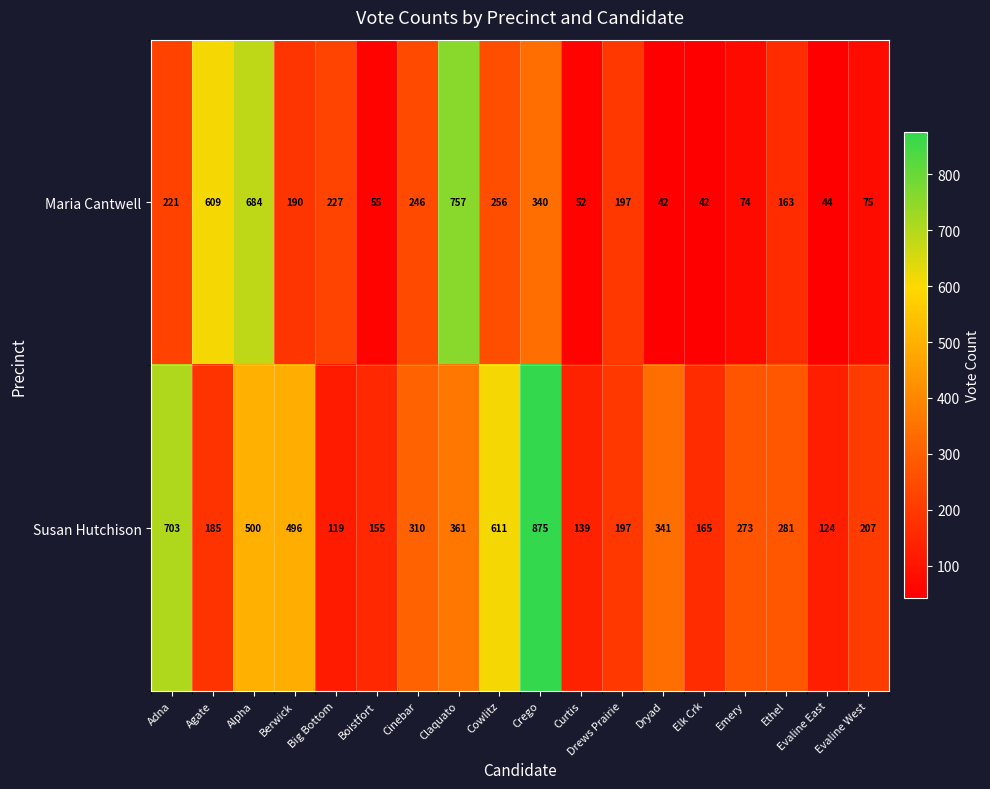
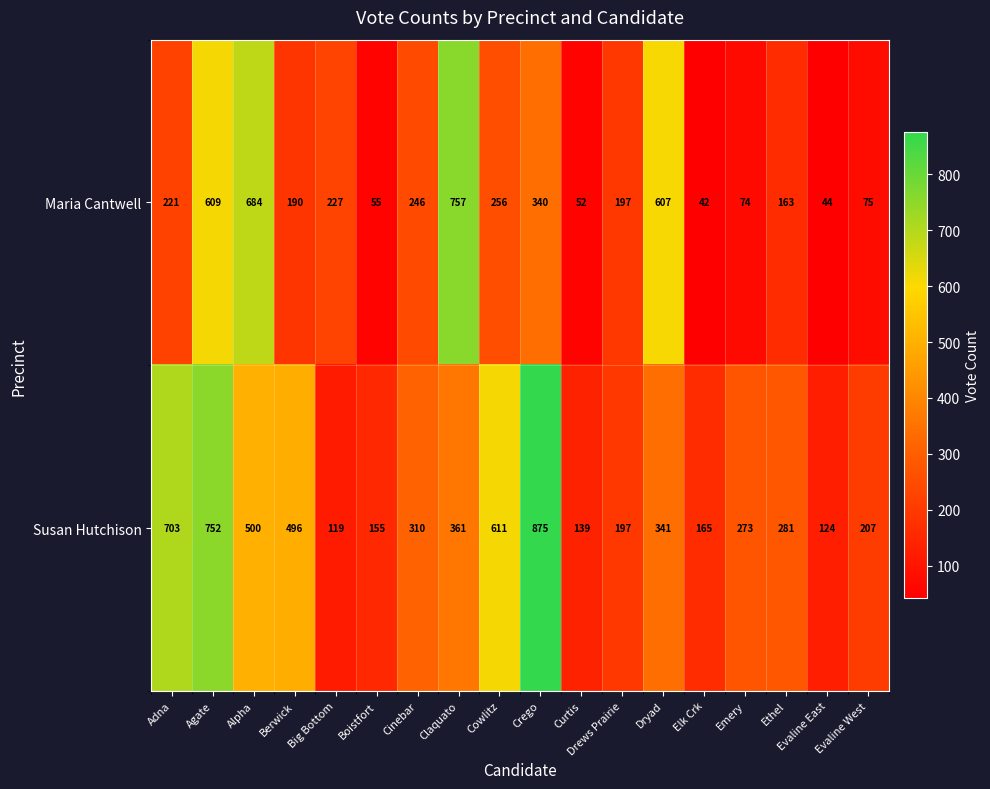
  {
    "Maria Cantwell": {
      "Adna": 221,
      "Agate": 609,
      "Alpha": 684,
      "Berwick": 190,
      "Big Bottom": 227,
      "Boistfort": 55,
      "Cinebar": 246,
      "Claquato": 757,
      "Cowlitz": 256,
      "Crego": 340,
      "Curtis": 52,
      "Drews Prairie": 197,
-     "Dryad": 42,
+     "Dryad": 607,
      "Elk Crk": 42,
      "Emery": 74,
      "Ethel": 163,
      "Evaline East": 44,
      "Evaline West": 75
    },
    "Susan Hutchison": {
      "Adna": 703,
-     "Agate": 185,
+     "Agate": 752,
      "Alpha": 500,
      "Berwick": 496,
      "Big Bottom": 119,
      "Boistfort": 155,
      "Cinebar": 310,
      "Claquato": 361,
      "Cowlitz": 611,
      "Crego": 875,
      "Curtis": 139,
      "Drews Prairie": 197,
      "Dryad": 341,
      "Elk Crk": 165,
      "Emery": 273,
      "Ethel": 281,
      "Evaline East": 124,
      "Evaline West": 207
    }
  }
